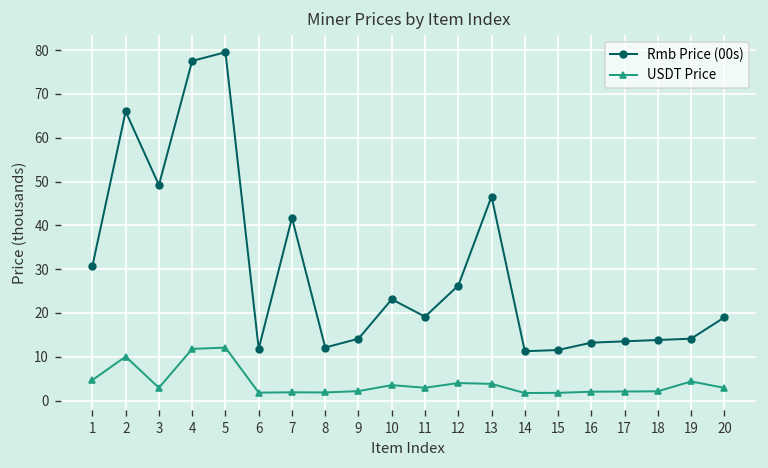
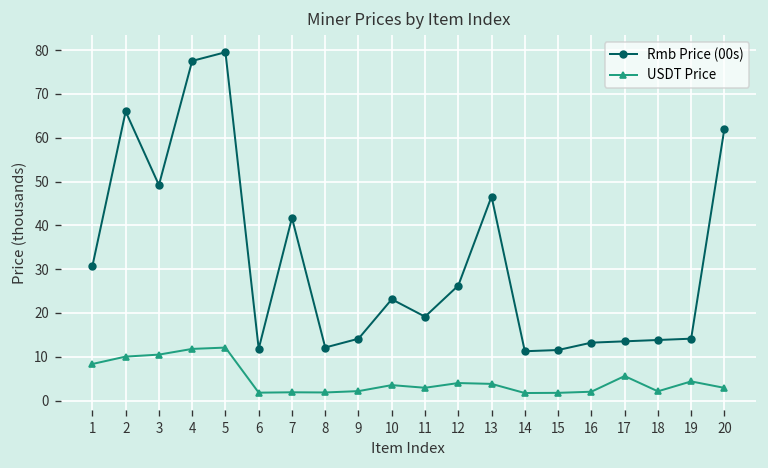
  {
    "Rmb Price (00s)": {
      "1": 31,
      "2": 66,
      "3": 49,
      "4": 78,
      "5": 80,
      "6": 12,
      "7": 42,
      "8": 12,
      "9": 14,
      "10": 23,
      "11": 19,
      "12": 26,
      "13": 47,
      "14": 11,
      "15": 12,
      "16": 13,
      "17": 14,
      "18": 14,
      "19": 14,
-     "20": 19
+     "20": 62
    },
    "USDT Price": {
-     "1": 5,
+     "1": 8,
      "2": 10,
-     "3": 3,
+     "3": 10,
      "4": 12,
      "5": 12,
      "6": 2,
      "7": 2,
      "8": 2,
      "9": 2,
      "10": 4,
      "11": 3,
      "12": 4,
      "13": 4,
      "14": 2,
      "15": 2,
      "16": 2,
-     "17": 2,
+     "17": 6,
      "18": 2,
      "19": 4,
      "20": 3
    }
  }
